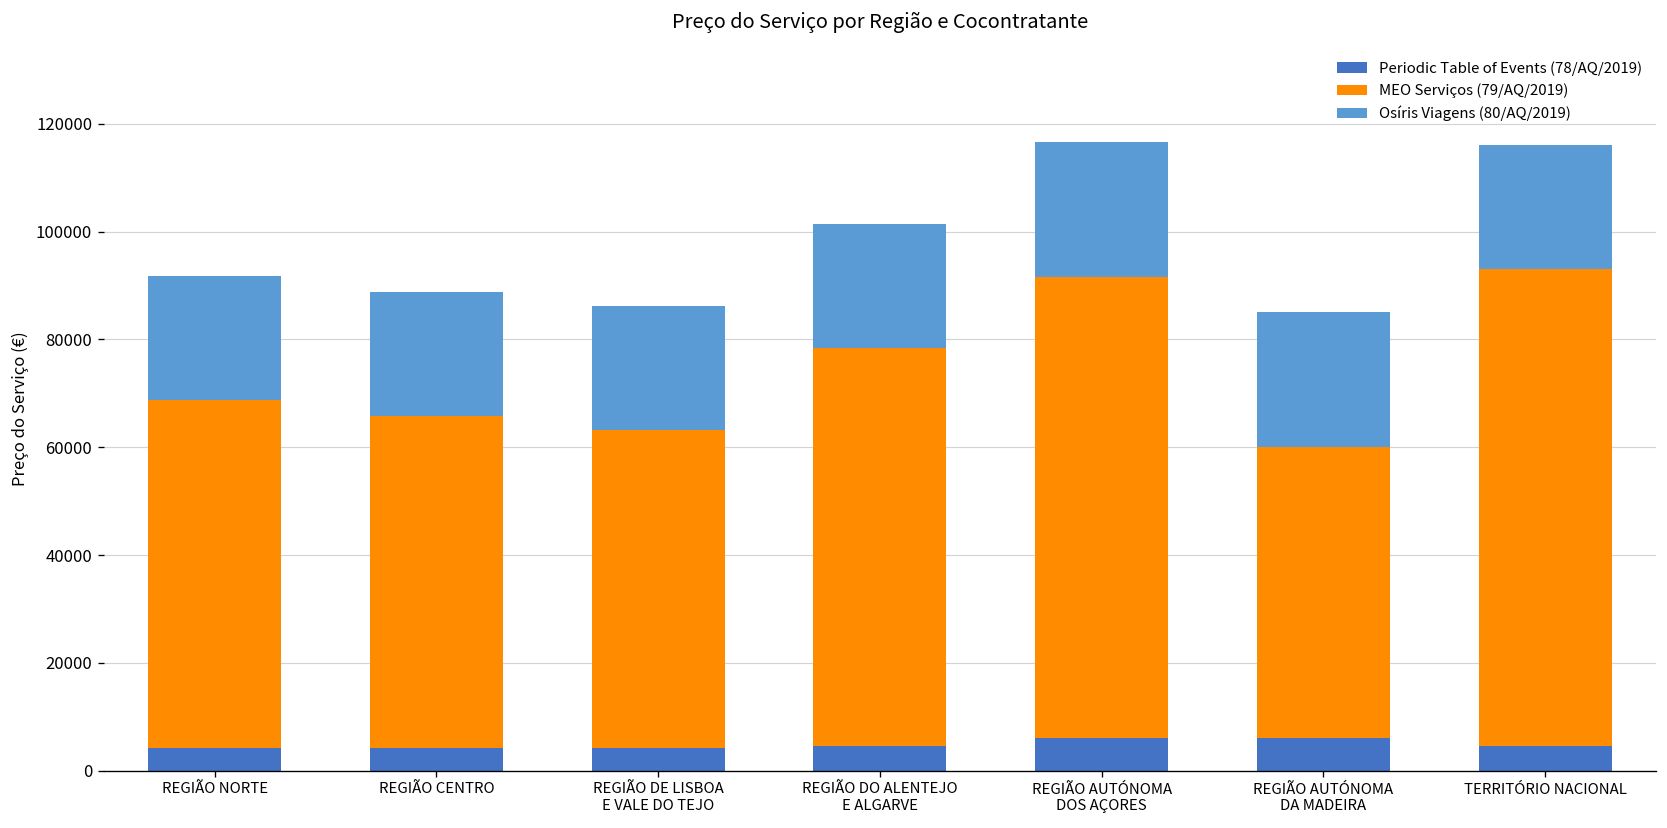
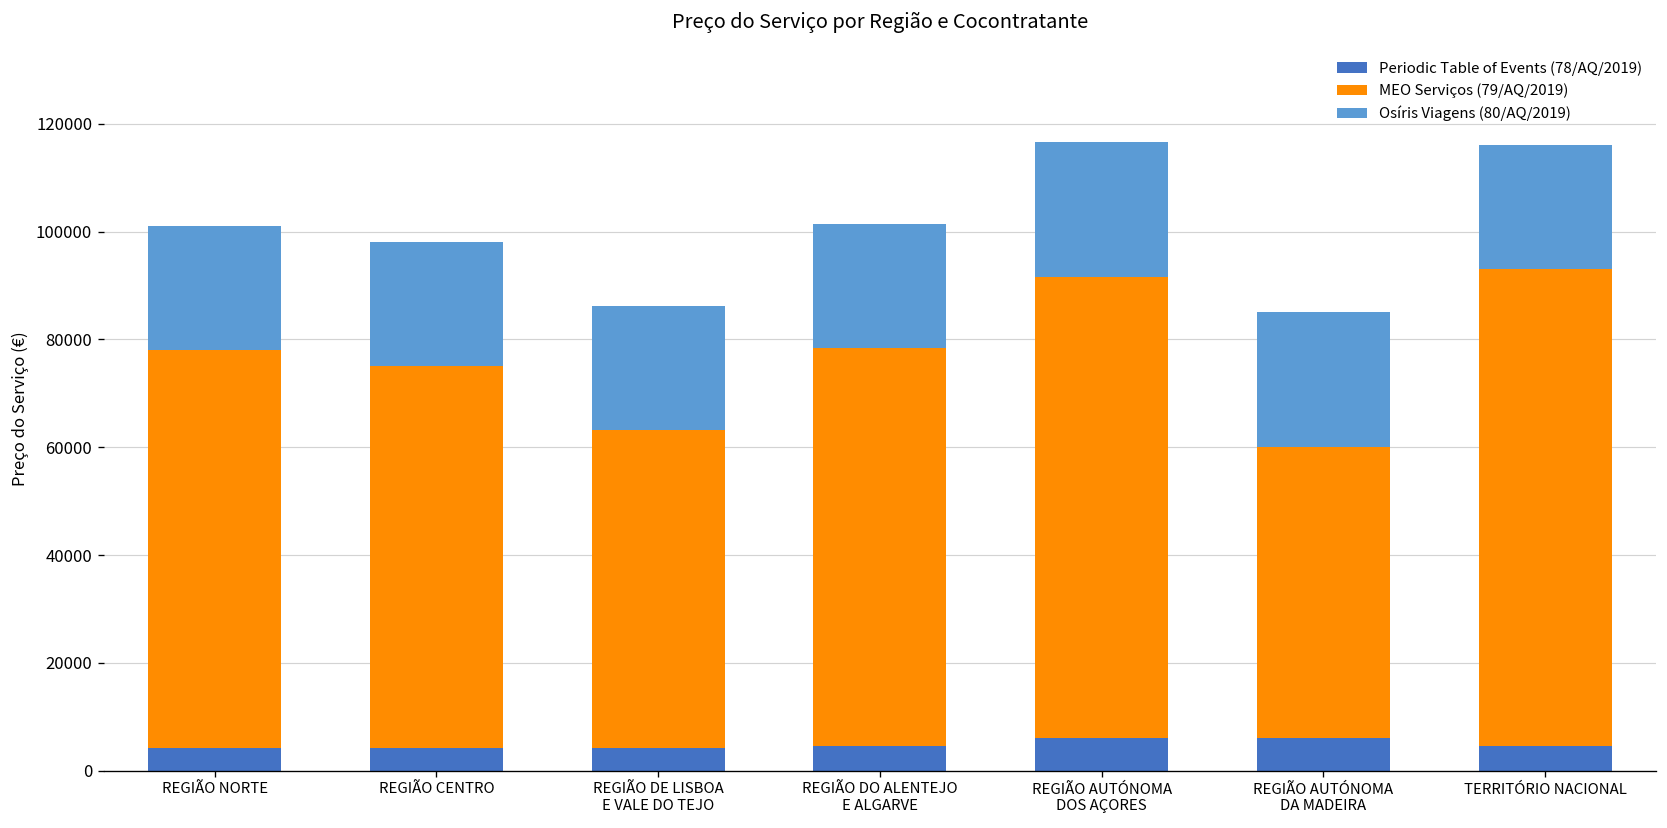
  {
    "MEO Serviços (79/AQ/2019)": {
-     "REGIÃO NORTE": 65000,
-     "REGIÃO CENTRO": 62000,
+     "REGIÃO NORTE": 74000,
+     "REGIÃO CENTRO": 71000,
      "REGIÃO DE LISBOA E VALE DO TEJO": 59000,
      "REGIÃO DO ALENTEJO E ALGARVE": 74000,
      "REGIÃO AUTÓNOMA DOS AÇORES": 86000,
      "REGIÃO AUTÓNOMA DA MADEIRA": 54000,
      "TERRITÓRIO NACIONAL": 88000
    }
  }
